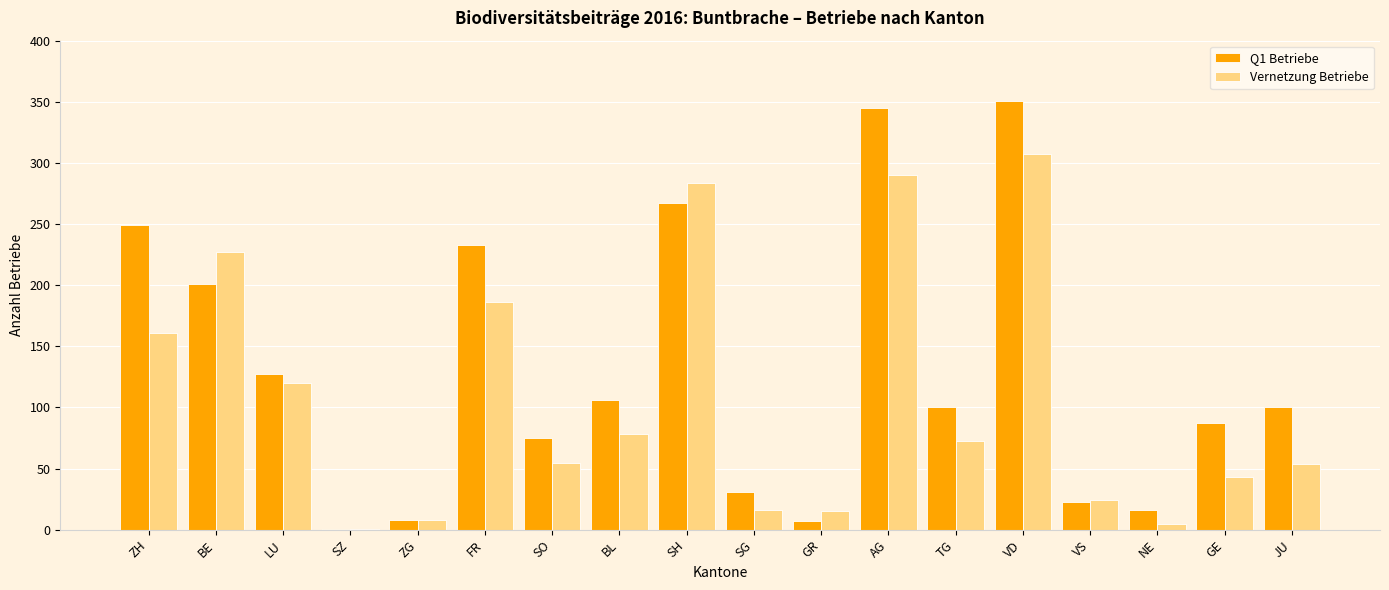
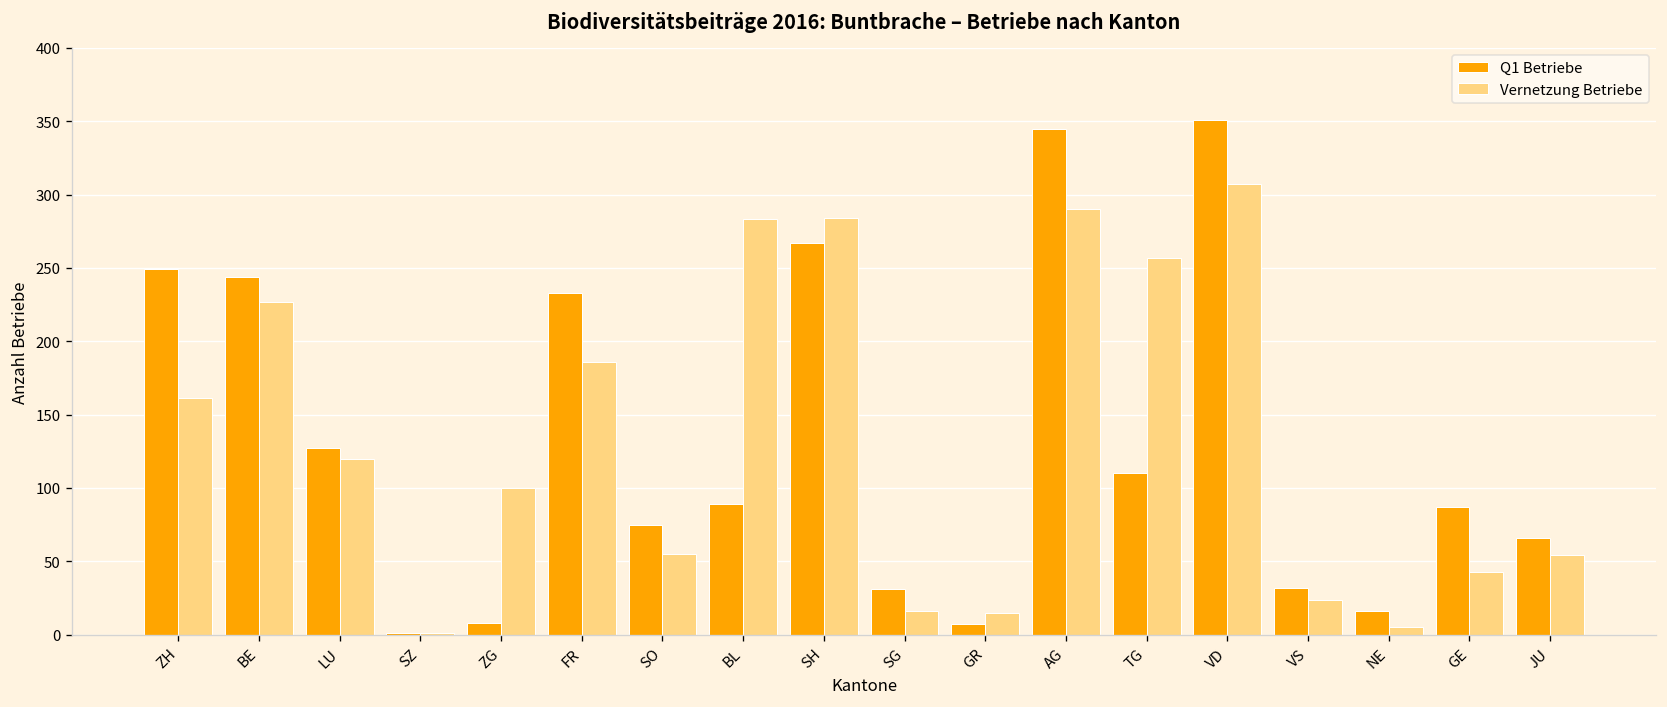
  {
    "Q1 Betriebe": {
      "ZH": 249,
-     "BE": 201,
+     "BE": 244,
      "LU": 127,
      "ZG": 8,
      "FR": 233,
      "SO": 75,
-     "BL": 106,
+     "BL": 89,
      "SH": 267,
      "SG": 31,
      "GR": 7,
      "AG": 345,
-     "TG": 100,
+     "TG": 110,
      "VD": 351,
-     "VS": 23,
+     "VS": 32,
      "NE": 16,
      "GE": 87,
-     "JU": 100
+     "JU": 66
    },
    "Vernetzung Betriebe": {
      "ZH": 161,
      "BE": 227,
      "LU": 120,
-     "ZG": 8,
+     "ZG": 100,
      "FR": 186,
      "SO": 55,
-     "BL": 78,
+     "BL": 283,
      "SH": 284,
      "SG": 16,
      "GR": 15,
      "AG": 290,
-     "TG": 73,
+     "TG": 257,
      "VD": 307,
      "VS": 24,
      "NE": 5,
      "GE": 43,
      "JU": 54
    }
  }
